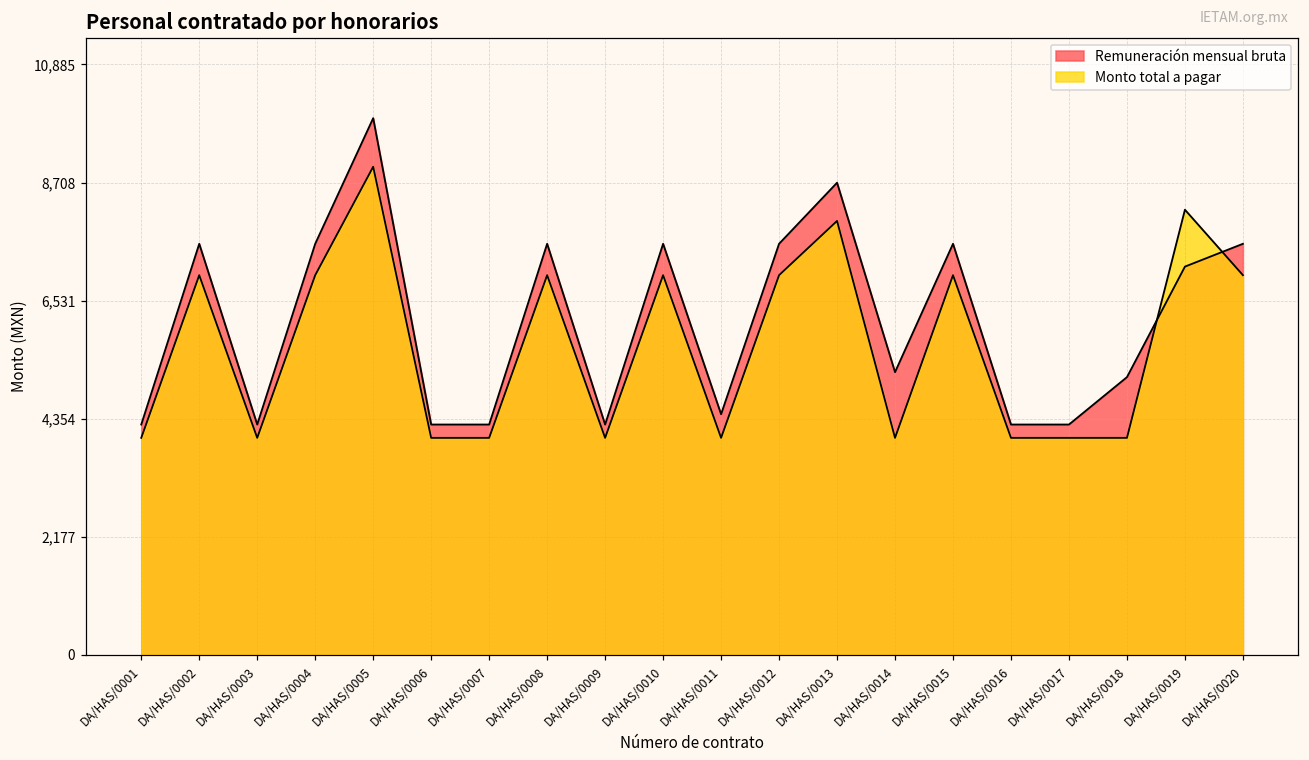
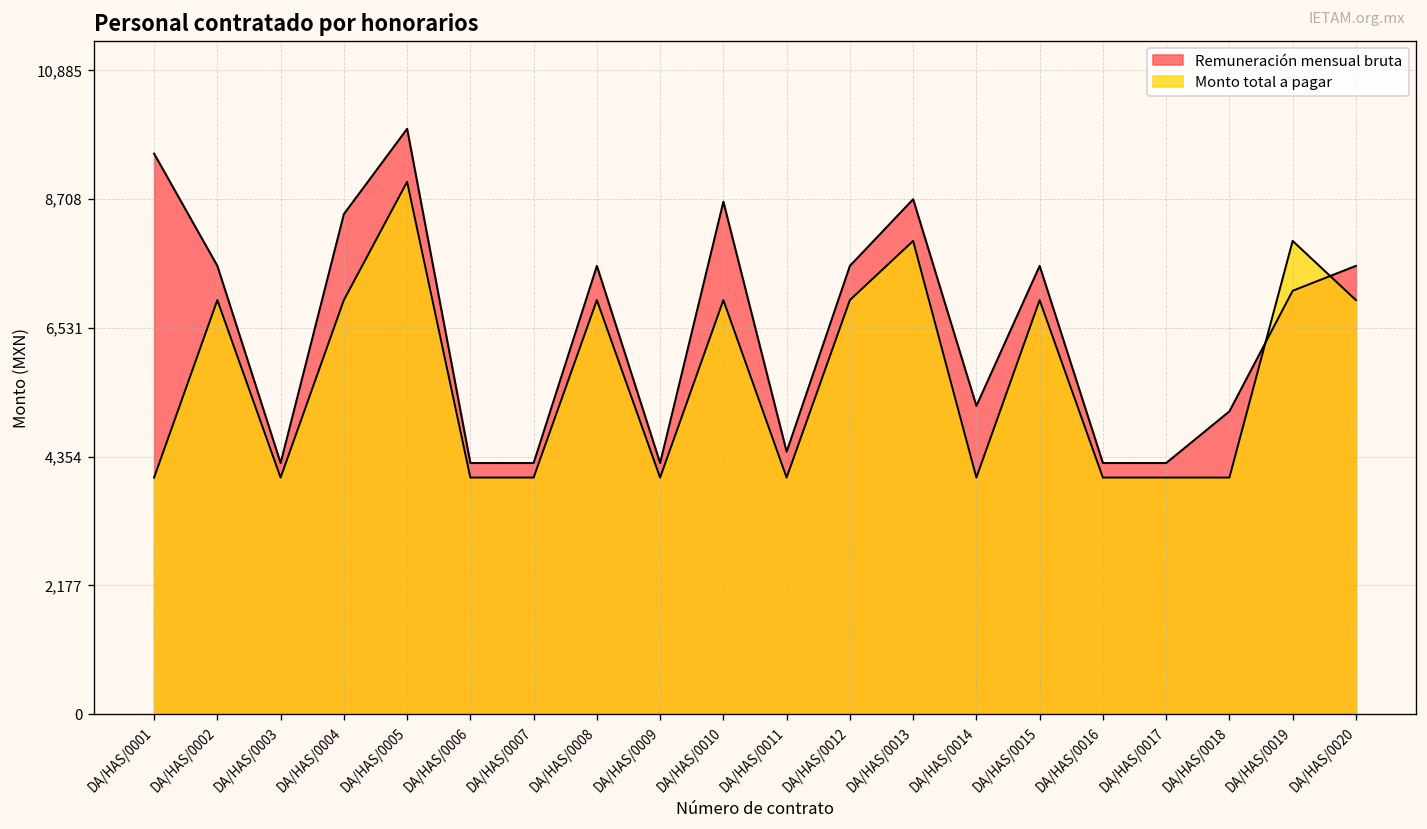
  {
    "Remuneración mensual bruta": {
-     "DA/HAS/0001": "4,200",
+     "DA/HAS/0001": "9,500",
      "DA/HAS/0002": "7,600",
      "DA/HAS/0003": "4,200",
-     "DA/HAS/0004": "7,600",
+     "DA/HAS/0004": "8,500",
      "DA/HAS/0005": "9,900",
      "DA/HAS/0006": "4,200",
      "DA/HAS/0007": "4,200",
      "DA/HAS/0008": "7,600",
      "DA/HAS/0009": "4,200",
-     "DA/HAS/0010": "7,600",
+     "DA/HAS/0010": "8,700",
      "DA/HAS/0011": "4,400",
      "DA/HAS/0012": "7,600",
      "DA/HAS/0013": "8,700",
      "DA/HAS/0014": "5,200",
      "DA/HAS/0015": "7,600",
      "DA/HAS/0016": "4,200",
      "DA/HAS/0017": "4,200",
      "DA/HAS/0018": "5,100",
      "DA/HAS/0019": "7,200",
      "DA/HAS/0020": "7,600"
    },
    "Monto total a pagar": {
      "DA/HAS/0001": "4,000",
      "DA/HAS/0002": "7,000",
      "DA/HAS/0003": "4,000",
      "DA/HAS/0004": "7,000",
      "DA/HAS/0005": "9,000",
      "DA/HAS/0006": "4,000",
      "DA/HAS/0007": "4,000",
      "DA/HAS/0008": "7,000",
      "DA/HAS/0009": "4,000",
      "DA/HAS/0010": "7,000",
      "DA/HAS/0011": "4,000",
      "DA/HAS/0012": "7,000",
      "DA/HAS/0013": "8,000",
      "DA/HAS/0014": "4,000",
      "DA/HAS/0015": "7,000",
      "DA/HAS/0016": "4,000",
      "DA/HAS/0017": "4,000",
      "DA/HAS/0018": "4,000",
-     "DA/HAS/0019": "8,200",
+     "DA/HAS/0019": "8,000",
      "DA/HAS/0020": "7,000"
    }
  }
